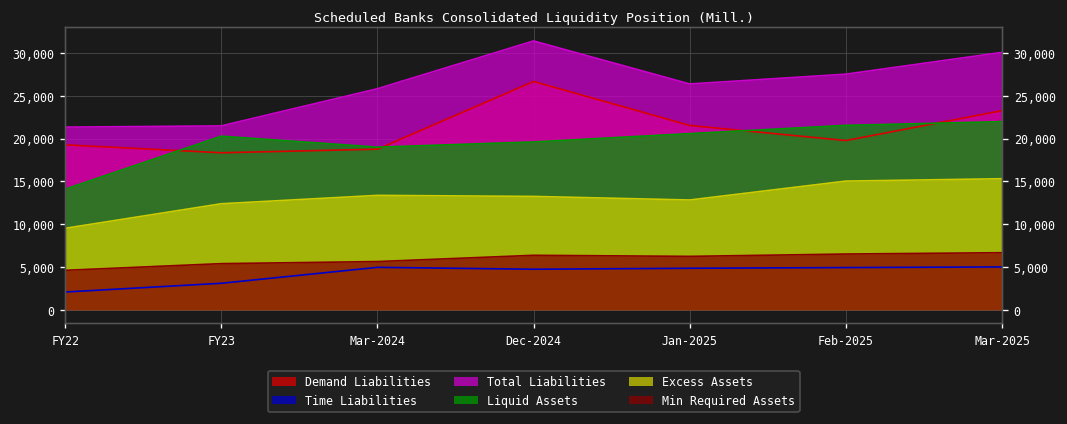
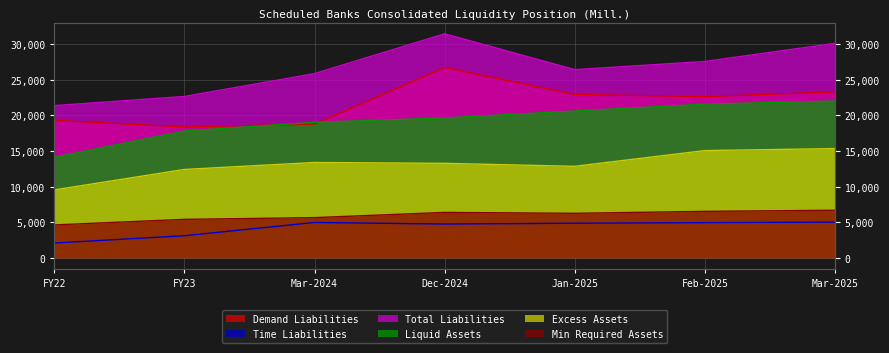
  {
    "Demand Liabilities": {
      "FY22": "19,000",
      "FY23": "18,000",
      "Dec-2024": "27,000",
-     "Jan-2025": "22,000",
-     "Feb-2025": "20,000",
+     "Jan-2025": "23,000",
+     "Feb-2025": "23,000",
      "Mar-2025": "23,000"
    },
    "Time Liabilities": {
      "FY22": "2,000",
      "FY23": "3,000",
      "Mar-2024": "5,000",
      "Dec-2024": "5,000",
      "Jan-2025": "5,000",
      "Feb-2025": "5,000",
      "Mar-2025": "5,000"
    },
    "Total Liabilities": {
      "FY22": "21,000",
-     "FY23": "21,000",
+     "FY23": "23,000",
      "Mar-2024": "26,000",
      "Dec-2024": "31,000",
      "Jan-2025": "26,000",
      "Feb-2025": "28,000",
      "Mar-2025": "30,000"
    },
    "Liquid Assets": {
      "FY22": "14,000",
-     "FY23": "20,000",
+     "FY23": "18,000",
      "Dec-2024": "20,000",
      "Jan-2025": "21,000",
      "Feb-2025": "22,000",
      "Mar-2025": "22,000"
    },
    "Excess Assets": {
      "FY22": "10,000",
      "FY23": "12,000",
      "Mar-2024": "13,000",
      "Dec-2024": "13,000",
      "Jan-2025": "13,000",
      "Feb-2025": "15,000",
      "Mar-2025": "15,000"
    },
    "Min Required Assets": {
      "FY22": "5,000",
      "FY23": "5,000",
      "Mar-2024": "6,000",
      "Dec-2024": "6,000",
      "Jan-2025": "6,000",
      "Feb-2025": "7,000",
      "Mar-2025": "7,000"
    }
  }
